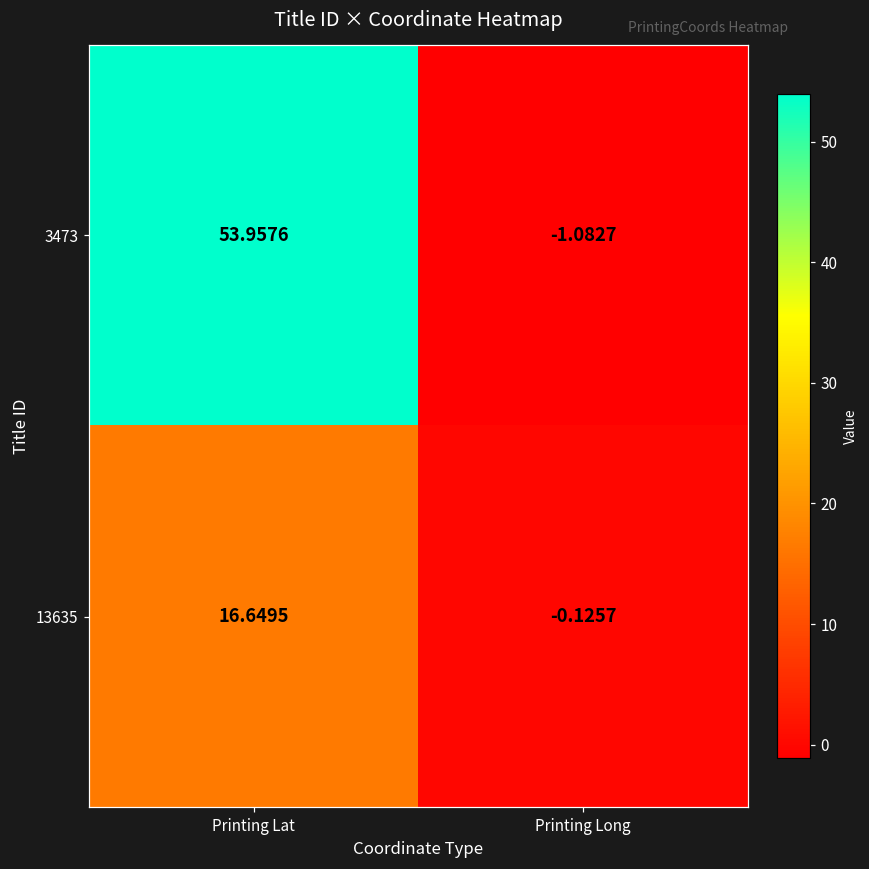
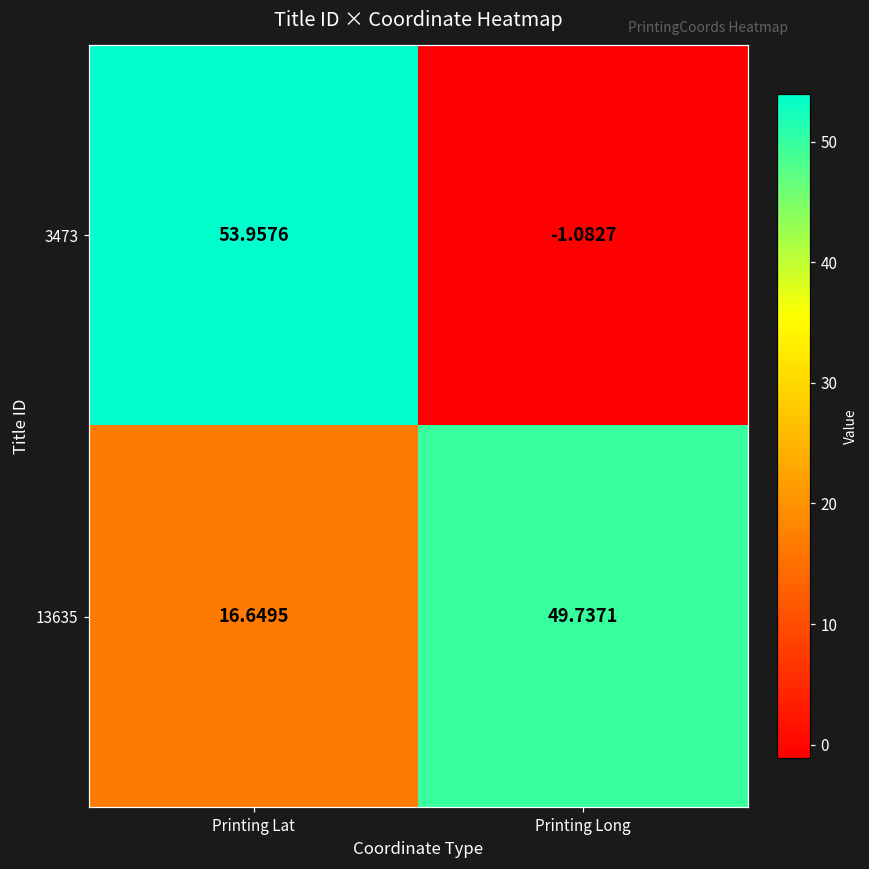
  {
    "3473": {
      "Printing Lat": 53.9576,
      "Printing Long": -1.0827
    },
    "13635": {
      "Printing Lat": 16.6495,
-     "Printing Long": -0.1257
+     "Printing Long": 49.7371
    }
  }
